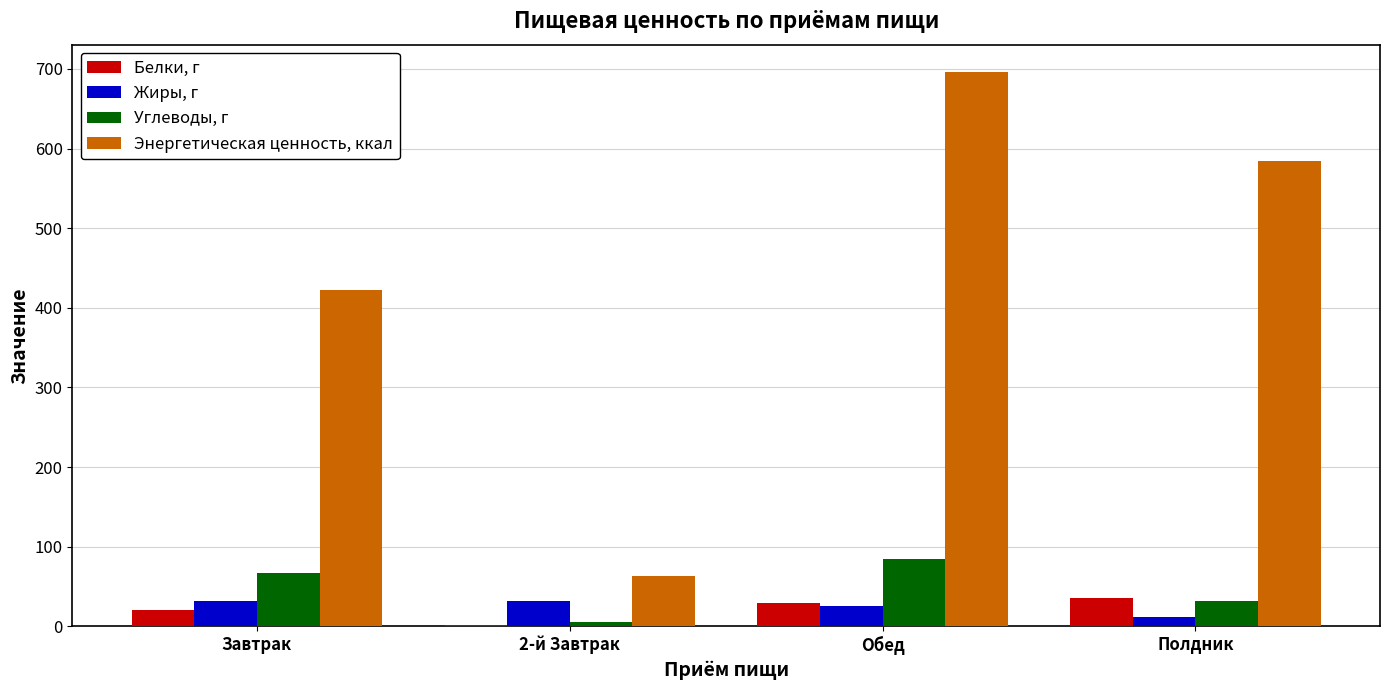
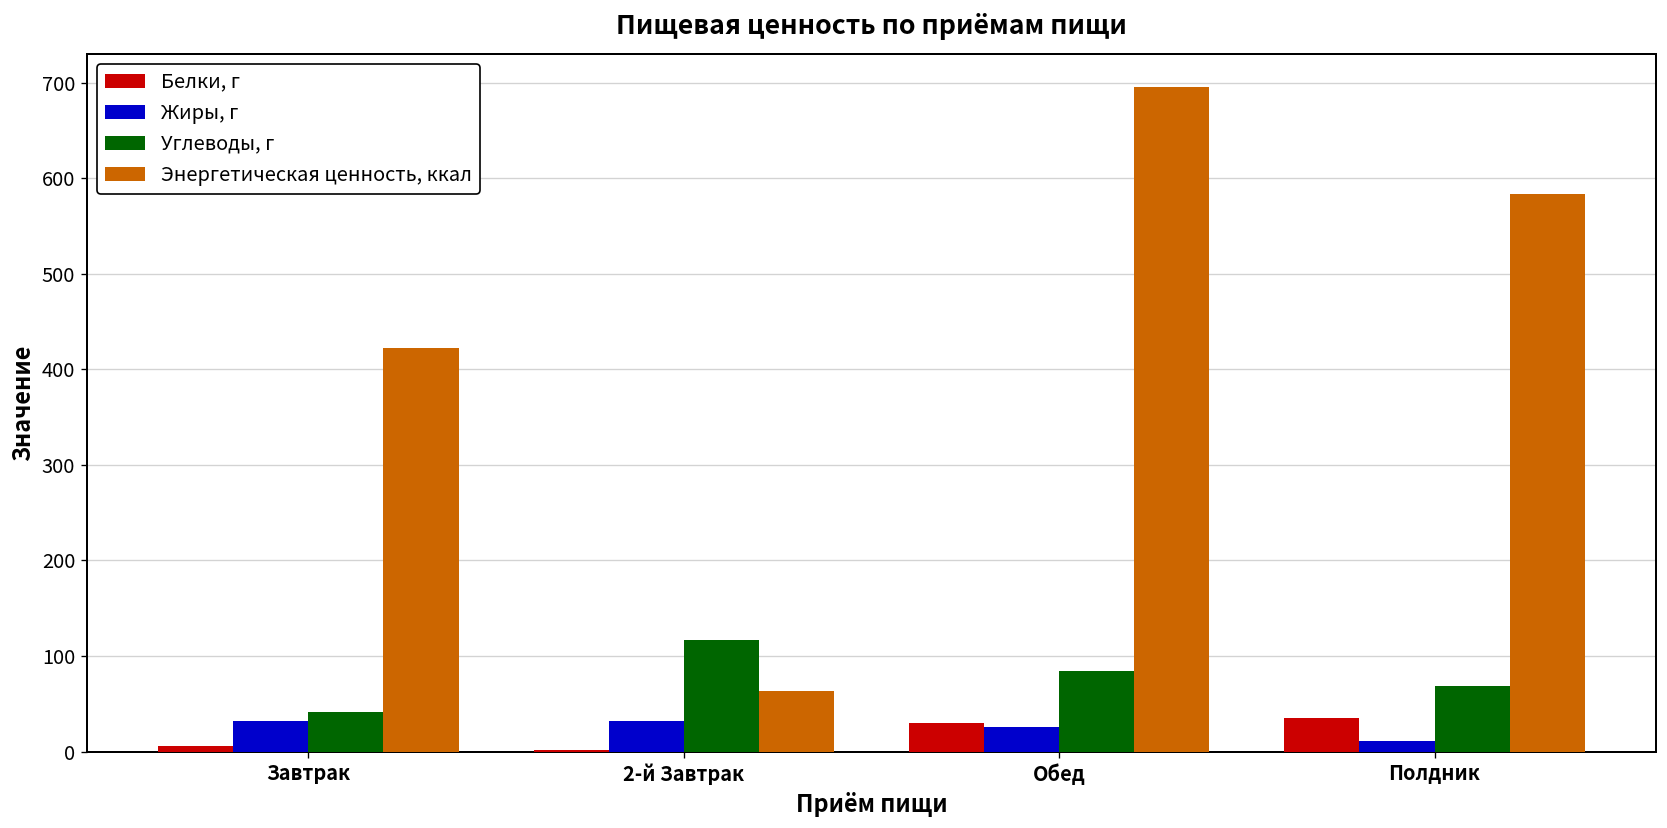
  {
    "Белки, г": {
-     "Завтрак": 20,
+     "Завтрак": 10,
      "Обед": 30,
      "Полдник": 40
    },
    "Жиры, г": {
      "Завтрак": 30,
      "2-й Завтрак": 30,
      "Обед": 30,
      "Полдник": 10
    },
    "Углеводы, г": {
-     "Завтрак": 70,
-     "2-й Завтрак": 10,
+     "Завтрак": 40,
+     "2-й Завтрак": 120,
      "Обед": 80,
-     "Полдник": 30
+     "Полдник": 70
    },
    "Энергетическая ценность, ккал": {
      "Завтрак": 420,
      "2-й Завтрак": 60,
      "Обед": 700,
      "Полдник": 580
    }
  }
